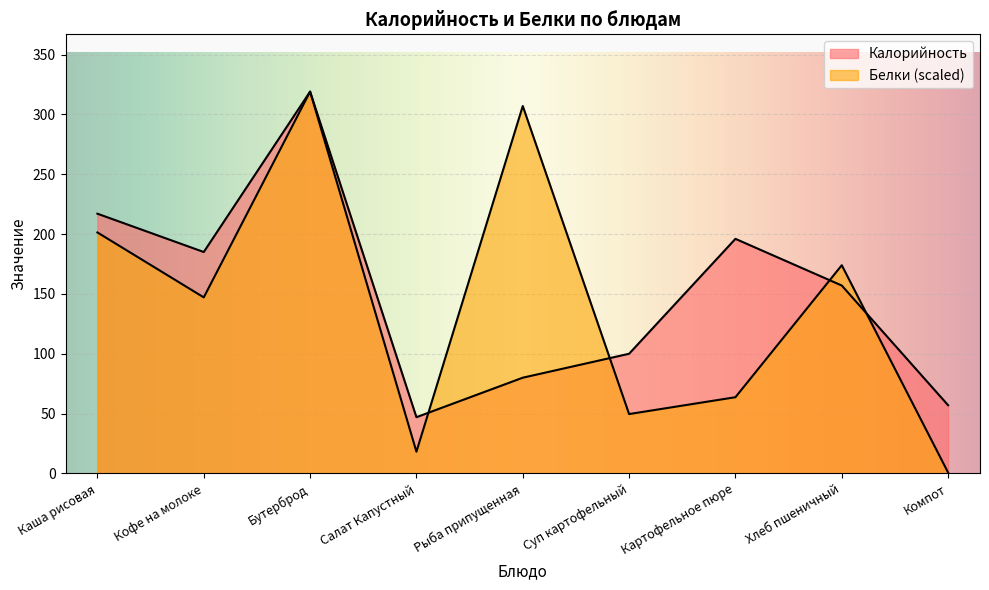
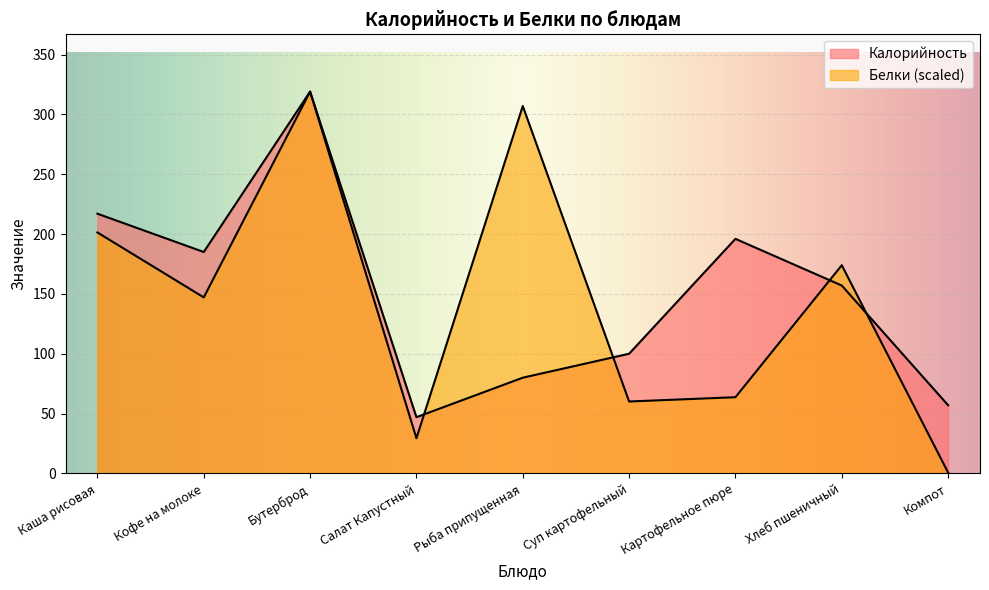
  {
    "Калорийность": {
      "Каша рисовая": 217,
      "Кофе на молоке": 185,
      "Салат Капустный": 47,
      "Рыба припущенная": 80,
      "Суп картофельный": 100,
      "Картофельное пюре": 196,
      "Хлеб пшеничный": 157,
      "Компот": 57
    },
    "Белки (scaled)": {
      "Каша рисовая": 201,
      "Кофе на молоке": 147,
-     "Салат Капустный": 18,
+     "Салат Капустный": 29,
      "Рыба припущенная": 307,
-     "Суп картофельный": 50,
+     "Суп картофельный": 60,
      "Картофельное пюре": 64,
      "Хлеб пшеничный": 174,
      "Компот": 1
    }
  }
